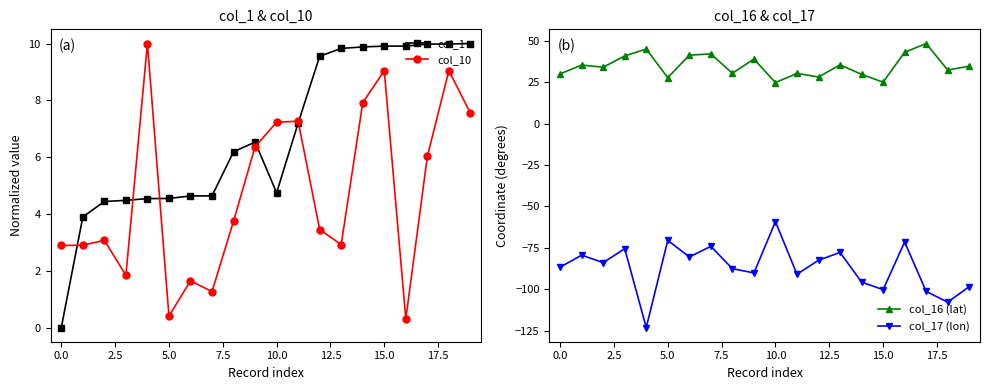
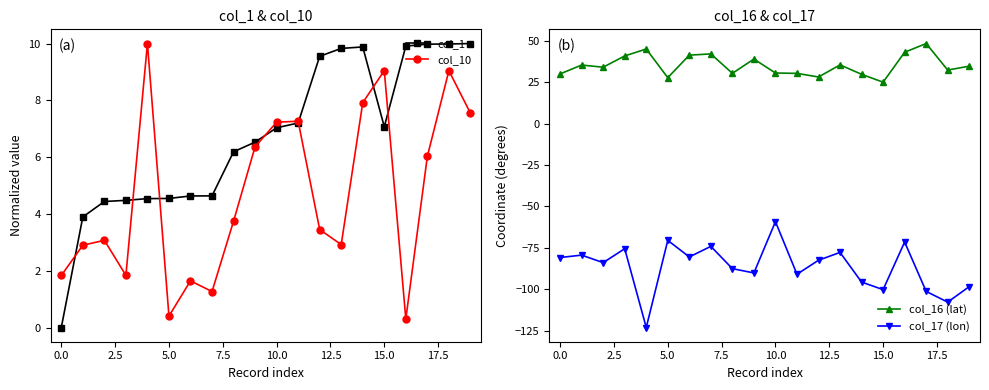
  {
    "col_1 & col_10": {
      "col_1": {
        "0.0": 0.0,
        "5.0": 4.6,
-       "10.0": 4.8,
-       "15.0": 9.9
+       "10.0": 7.0,
+       "15.0": 7.1
      },
      "col_10": {
-       "0.0": 2.9,
+       "0.0": 1.8,
        "5.0": 0.4,
        "10.0": 7.2,
        "15.0": 9.0
      }
    },
    "col_16 & col_17": {
      "col_16 (lat)": {
        "0.0": 30,
        "5.0": 28,
-       "10.0": 25,
+       "10.0": 30,
        "15.0": 25
      },
      "col_17 (lon)": {
-       "0.0": -87,
+       "0.0": -81,
        "5.0": -70,
        "10.0": -59,
        "15.0": -100
      }
    }
  }
